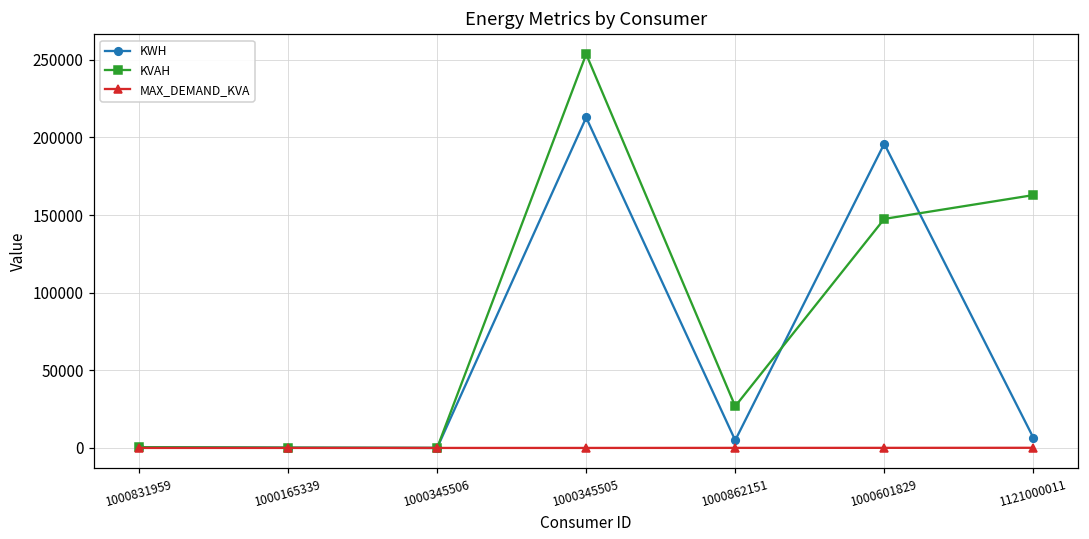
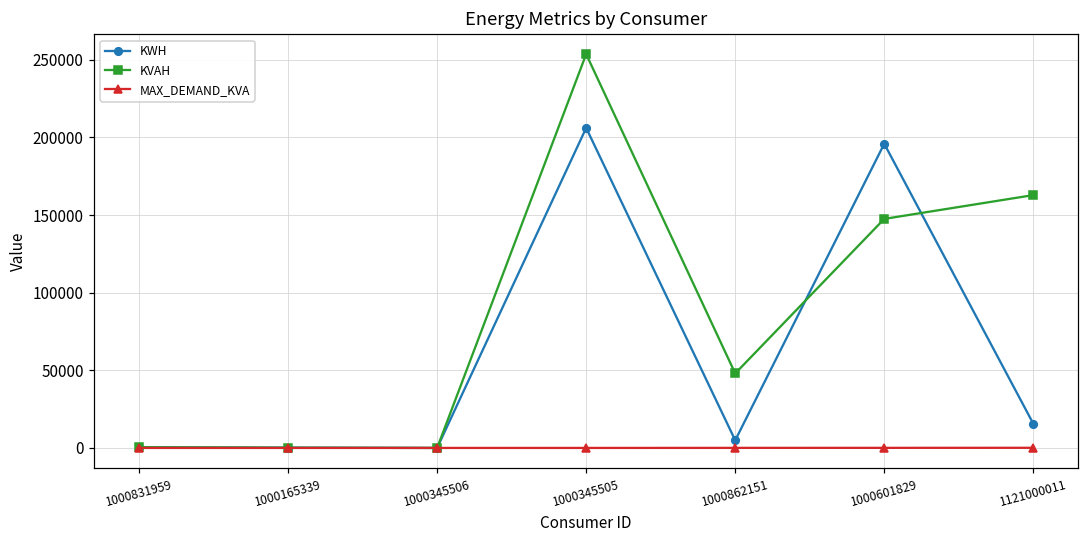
  {
    "KWH": {
-     "1000345505": 213000,
+     "1000345505": 206000,
      "1000862151": 5000,
      "1000601829": 196000,
-     "1121000011": 7000
+     "1121000011": 16000
    },
    "KVAH": {
      "1000345505": 254000,
-     "1000862151": 27000,
+     "1000862151": 48000,
      "1000601829": 147000,
      "1121000011": 163000
    },
    "MAX_DEMAND_KVA": {
      "1000345505": 0,
      "1000862151": 0,
      "1000601829": 0,
      "1121000011": 0
    }
  }
